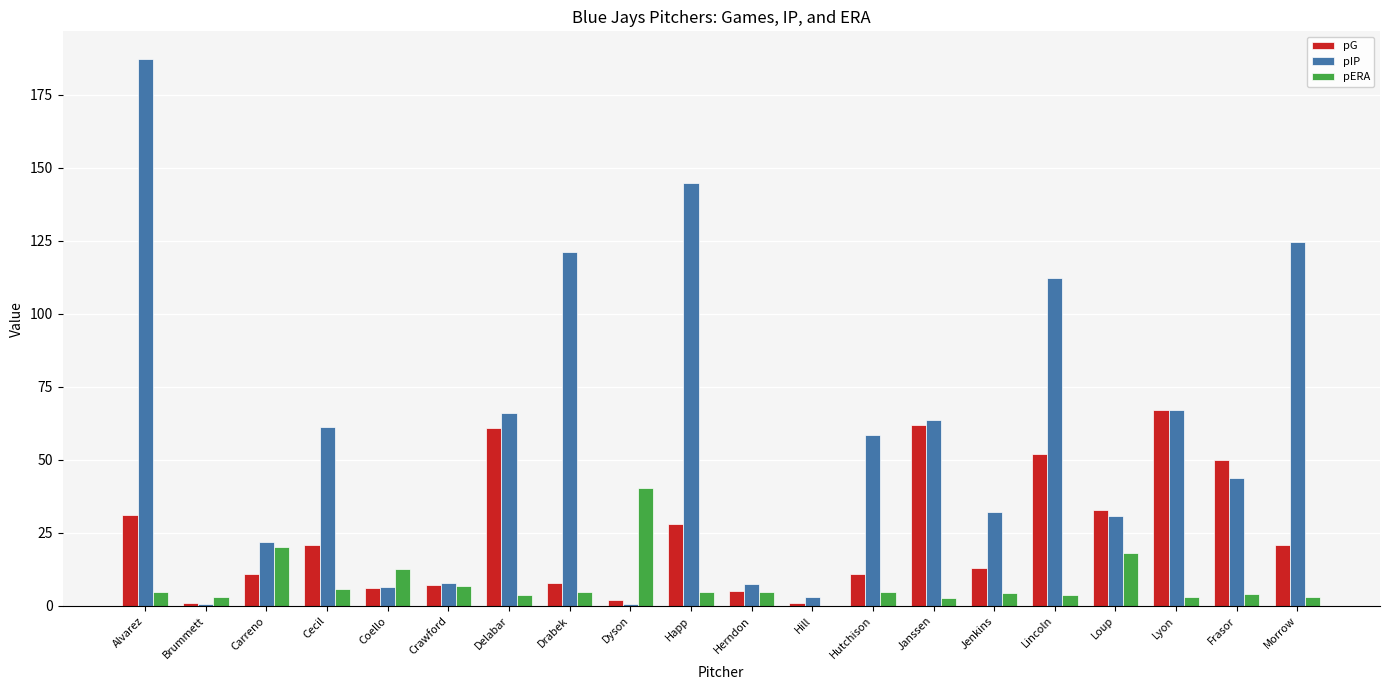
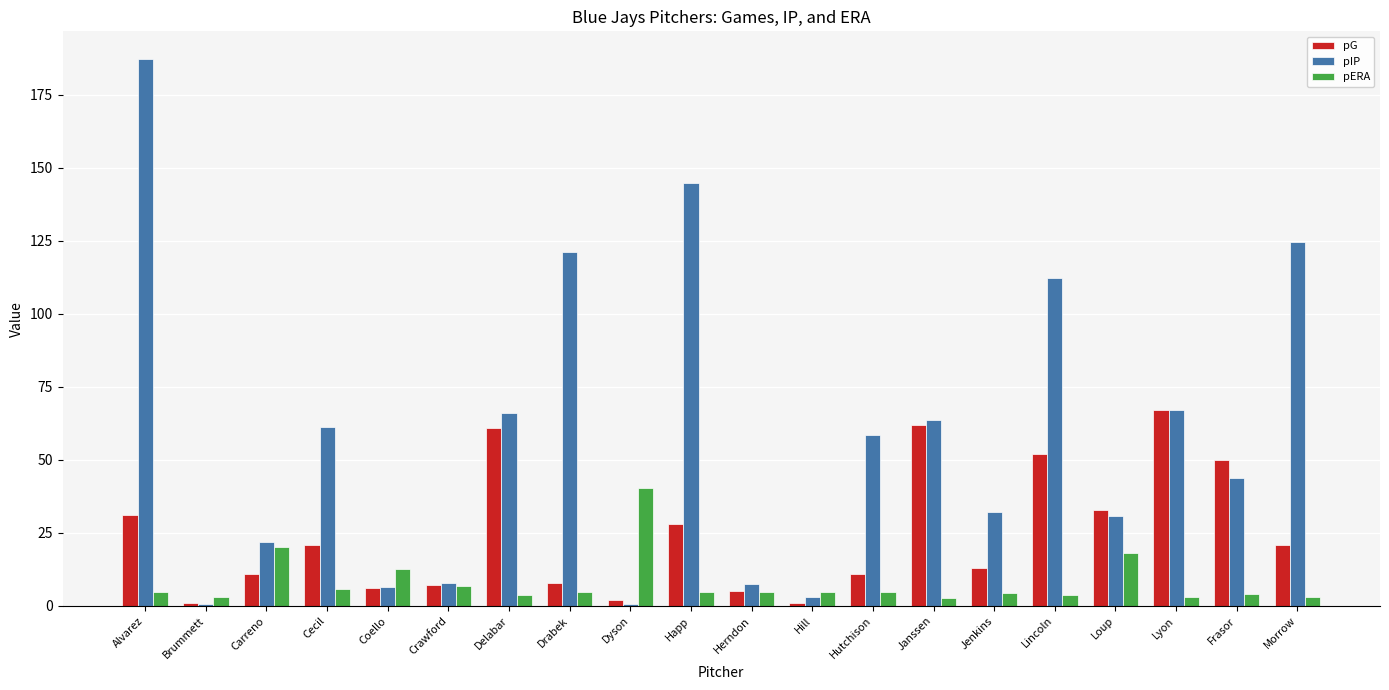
  {
    "pG": {
      "Alvarez": 31,
      "Brummett": 1,
      "Carreno": 11,
      "Cecil": 21,
      "Coello": 6,
      "Crawford": 7,
      "Delabar": 61,
      "Drabek": 8,
      "Dyson": 2,
      "Happ": 28,
      "Herndon": 5,
      "Hill": 1,
      "Hutchison": 11,
      "Janssen": 62,
      "Jenkins": 13,
      "Lincoln": 52,
      "Loup": 33,
      "Lyon": 67,
      "Frasor": 50,
      "Morrow": 21
    },
    "pIP": {
      "Alvarez": 187,
      "Carreno": 22,
      "Cecil": 61,
      "Coello": 6,
      "Crawford": 8,
      "Delabar": 66,
      "Drabek": 121,
      "Happ": 145,
      "Herndon": 8,
      "Hill": 3,
      "Hutchison": 59,
      "Janssen": 64,
      "Jenkins": 32,
      "Lincoln": 112,
      "Loup": 31,
      "Lyon": 67,
      "Frasor": 44,
      "Morrow": 125
    },
    "pERA": {
      "Alvarez": 5,
      "Brummett": 3,
      "Carreno": 20,
      "Cecil": 6,
      "Coello": 13,
      "Crawford": 7,
      "Delabar": 4,
      "Drabek": 5,
      "Dyson": 41,
      "Happ": 5,
      "Herndon": 5,
-     "Hill": 0,
+     "Hill": 5,
      "Hutchison": 5,
      "Janssen": 3,
      "Jenkins": 5,
      "Lincoln": 4,
      "Loup": 18,
      "Lyon": 3,
      "Frasor": 4,
      "Morrow": 3
    }
  }
